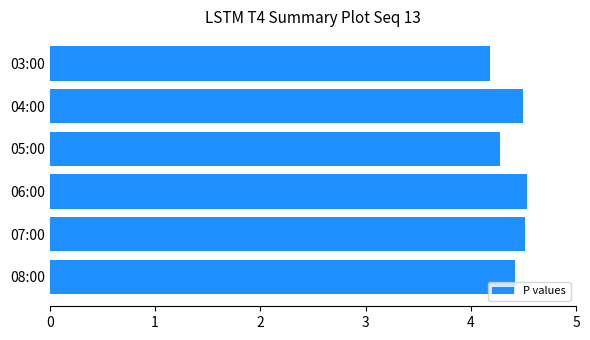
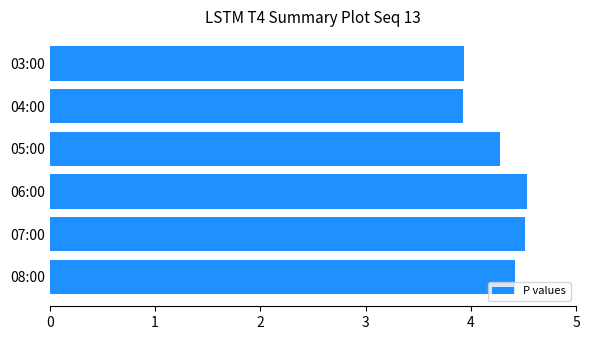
  {
-   "03:00": 4.19,
-   "04:00": 4.49,
+   "03:00": 3.93,
+   "04:00": 3.92,
    "05:00": 4.28,
    "06:00": 4.53,
    "07:00": 4.52,
    "08:00": 4.42
  }
